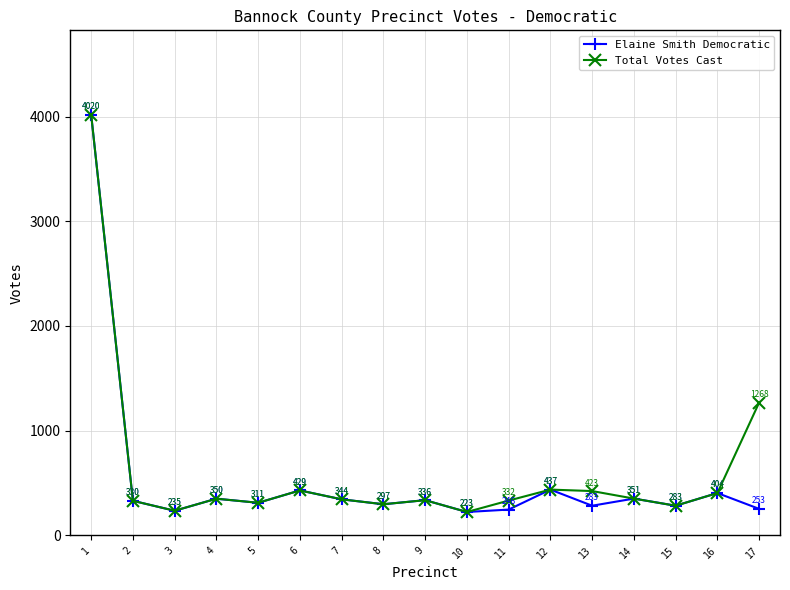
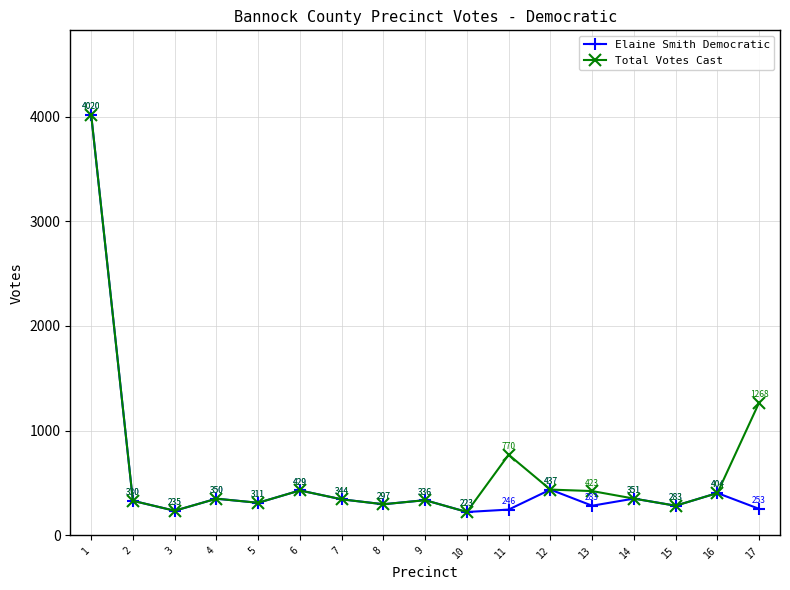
  {
    "Elaine Smith Democratic": {
      "13": 283,
      "17": 253
    },
    "Total Votes Cast": {
-     "11": 332,
+     "11": 770,
      "13": 423,
      "17": 1268
    }
  }
